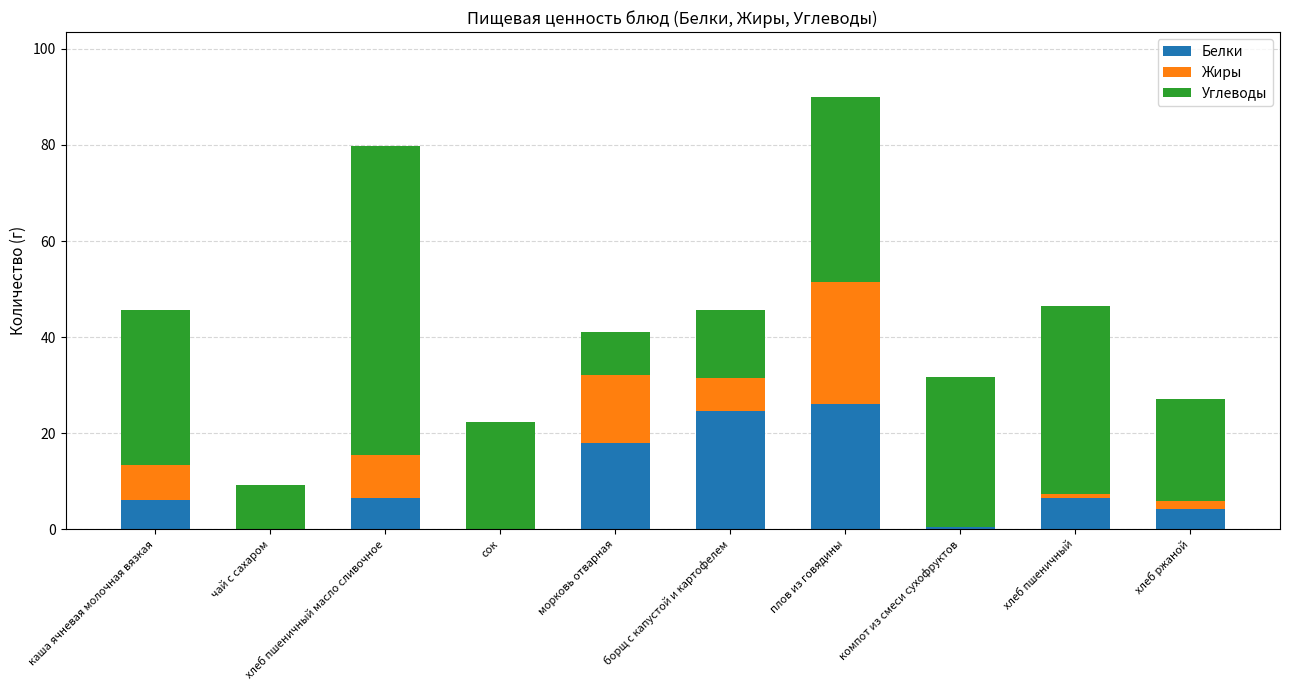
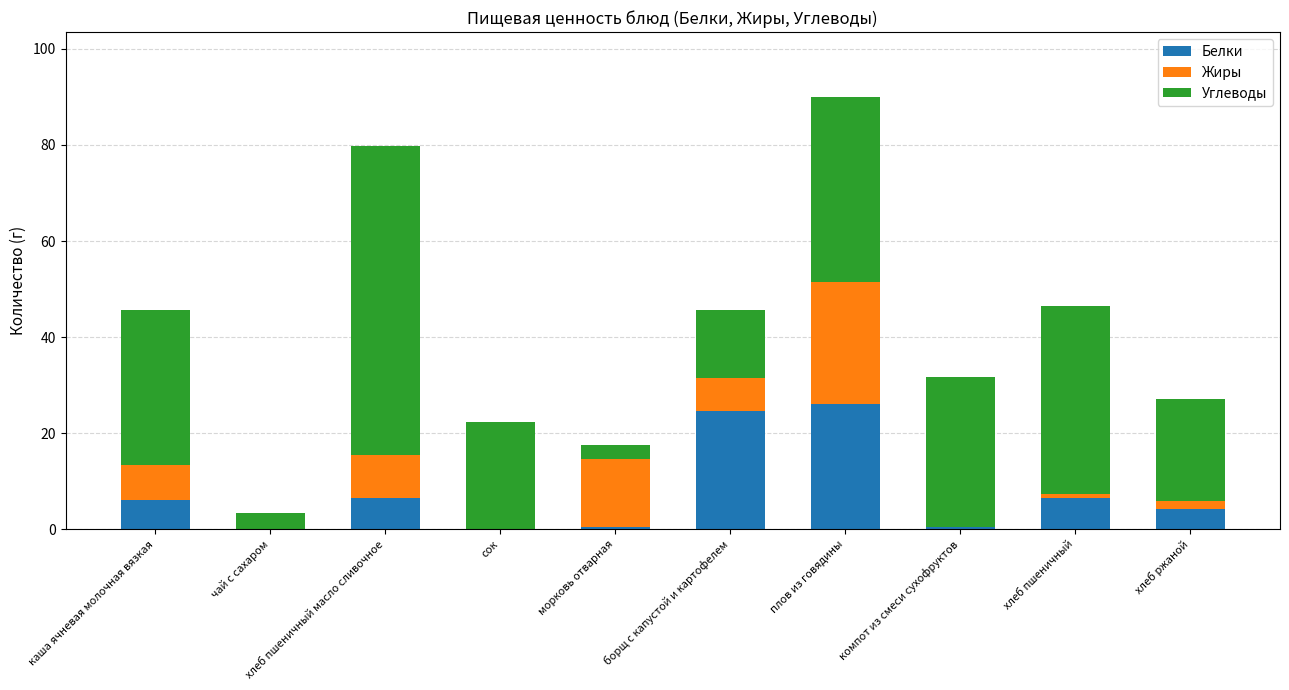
  {
    "Белки": {
      "каша ячневая молочная вязкая": 6,
      "хлеб пшеничный масло сливочное": 6,
      "сок": 0,
-     "морковь отварная": 18,
+     "морковь отварная": 1,
      "борщ с капустой и картофелем": 25,
      "плов из говядины": 26,
      "хлеб пшеничный": 7,
      "хлеб ржаной": 4
    },
    "Жиры": {
      "каша ячневая молочная вязкая": 7,
      "чай с сахаром": 0,
      "хлеб пшеничный масло сливочное": 9,
      "сок": 0,
      "морковь отварная": 14,
      "борщ с капустой и картофелем": 7,
      "плов из говядины": 25,
      "хлеб пшеничный": 1,
      "хлеб ржаной": 2
    },
    "Углеводы": {
      "каша ячневая молочная вязкая": 32,
-     "чай с сахаром": 9,
+     "чай с сахаром": 3,
      "хлеб пшеничный масло сливочное": 64,
      "сок": 22,
-     "морковь отварная": 9,
+     "морковь отварная": 3,
      "борщ с капустой и картофелем": 14,
      "плов из говядины": 39,
      "компот из смеси сухофруктов": 31,
      "хлеб пшеничный": 39,
      "хлеб ржаной": 21
    }
  }
